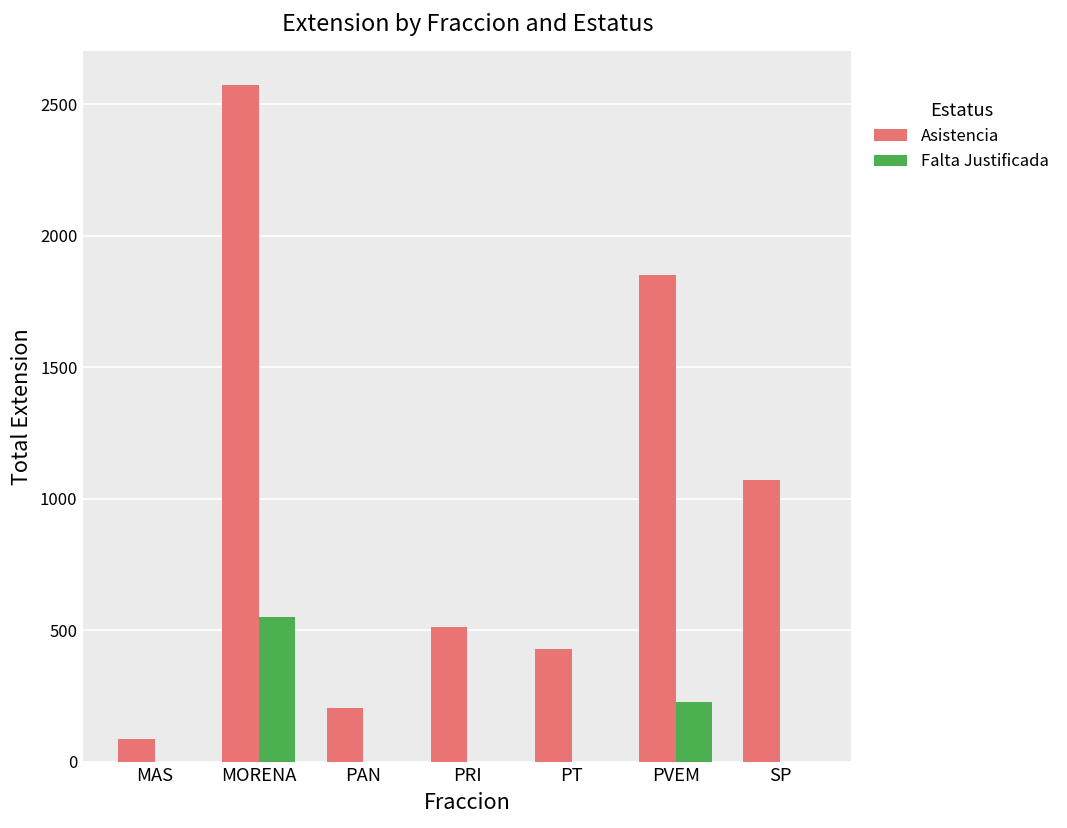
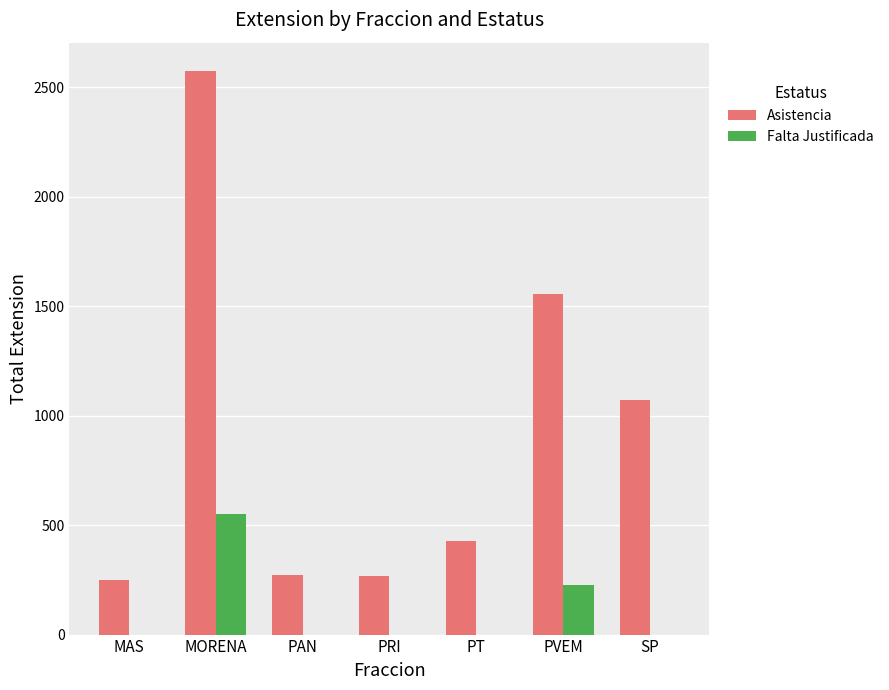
  {
    "Asistencia": {
-     "MAS": 90,
+     "MAS": 250,
      "MORENA": 2570,
-     "PAN": 210,
-     "PRI": 510,
+     "PAN": 270,
+     "PRI": 270,
      "PT": 430,
-     "PVEM": 1850,
+     "PVEM": 1560,
      "SP": 1070
    },
    "Falta Justificada": {
      "MAS": 0,
      "MORENA": 550,
      "PAN": 0,
      "PRI": 0,
      "PT": 0,
      "PVEM": 230,
      "SP": 0
    }
  }
